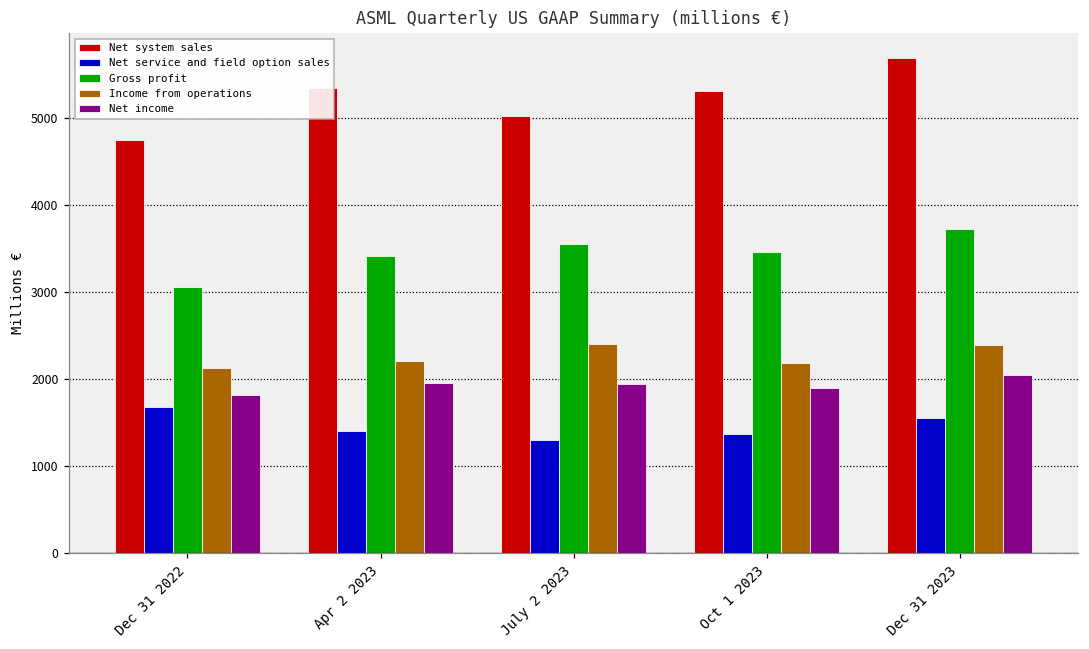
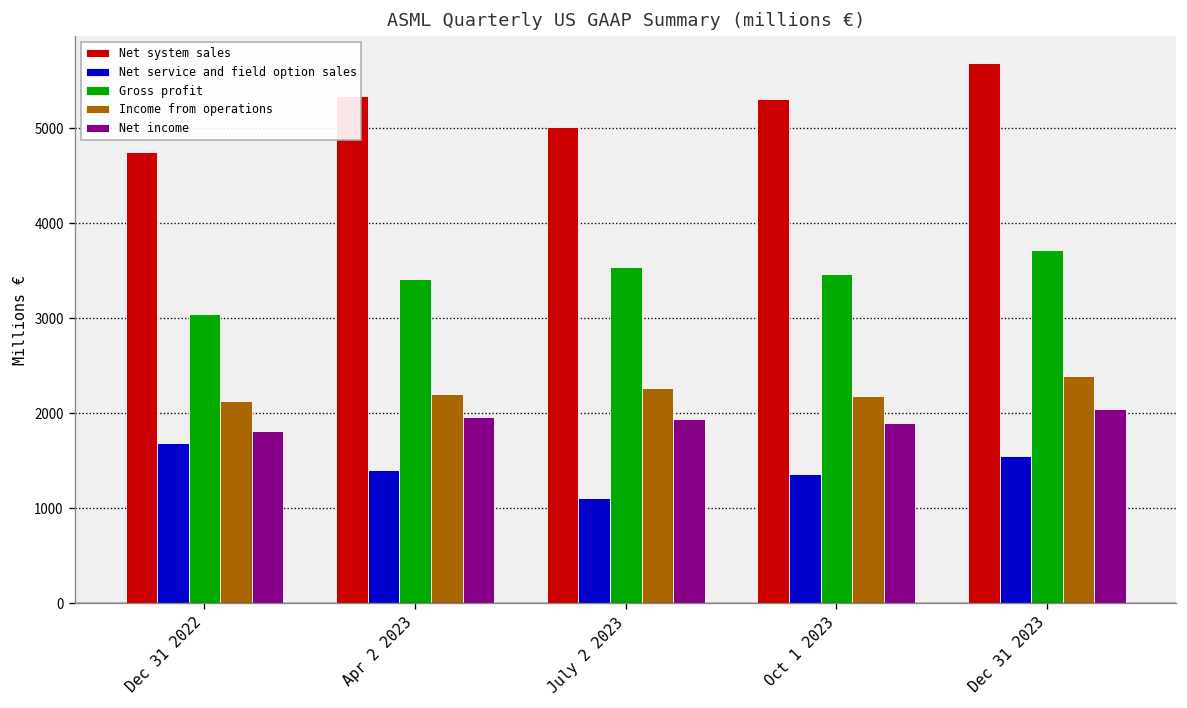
  {
    "Net system sales": {
      "Dec 31 2022": 4700,
      "July 2 2023": 5000,
      "Oct 1 2023": 5300,
      "Dec 31 2023": 5700
    },
    "Net service and field option sales": {
      "Dec 31 2022": 1700,
      "Apr 2 2023": 1400,
-     "July 2 2023": 1300,
+     "July 2 2023": 1100,
      "Oct 1 2023": 1400,
      "Dec 31 2023": 1600
    },
    "Gross profit": {
      "Dec 31 2022": 3000,
      "Apr 2 2023": 3400,
      "July 2 2023": 3500,
      "Oct 1 2023": 3500,
      "Dec 31 2023": 3700
    },
    "Income from operations": {
      "Dec 31 2022": 2100,
      "Apr 2 2023": 2200,
-     "July 2 2023": 2400,
+     "July 2 2023": 2300,
      "Oct 1 2023": 2200,
      "Dec 31 2023": 2400
    },
    "Net income": {
      "Dec 31 2022": 1800,
      "Apr 2 2023": 2000,
      "July 2 2023": 1900,
      "Oct 1 2023": 1900,
      "Dec 31 2023": 2000
    }
  }
